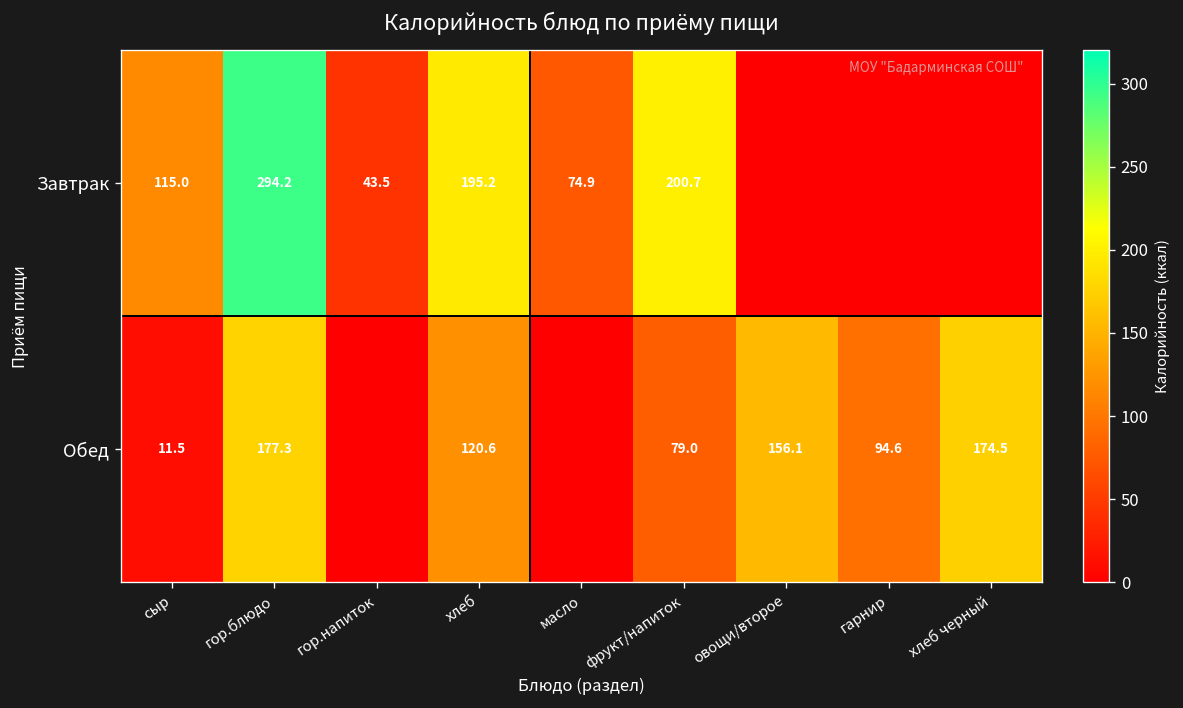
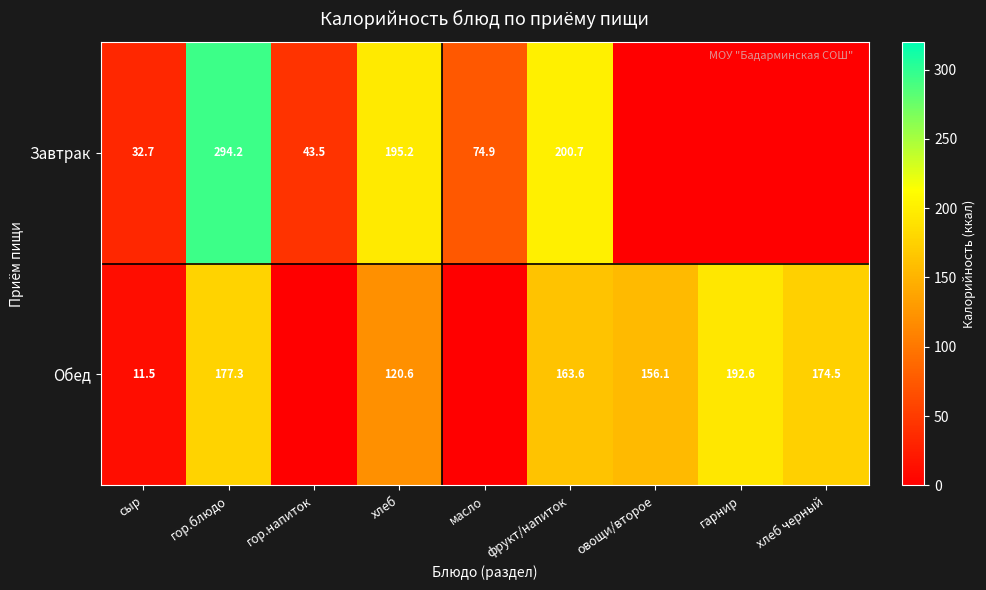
  {
    "Завтрак": {
-     "сыр": 115.0,
+     "сыр": 32.7,
      "гор.блюдо": 294.2,
      "гор.напиток": 43.5,
      "хлеб": 195.2,
      "масло": 74.9,
      "фрукт/напиток": 200.7
    },
    "Обед": {
      "сыр": 11.5,
      "гор.блюдо": 177.3,
      "хлеб": 120.6,
-     "фрукт/напиток": 79.0,
+     "фрукт/напиток": 163.6,
      "овощи/второе": 156.1,
-     "гарнир": 94.6,
+     "гарнир": 192.6,
      "хлеб черный": 174.5
    }
  }
